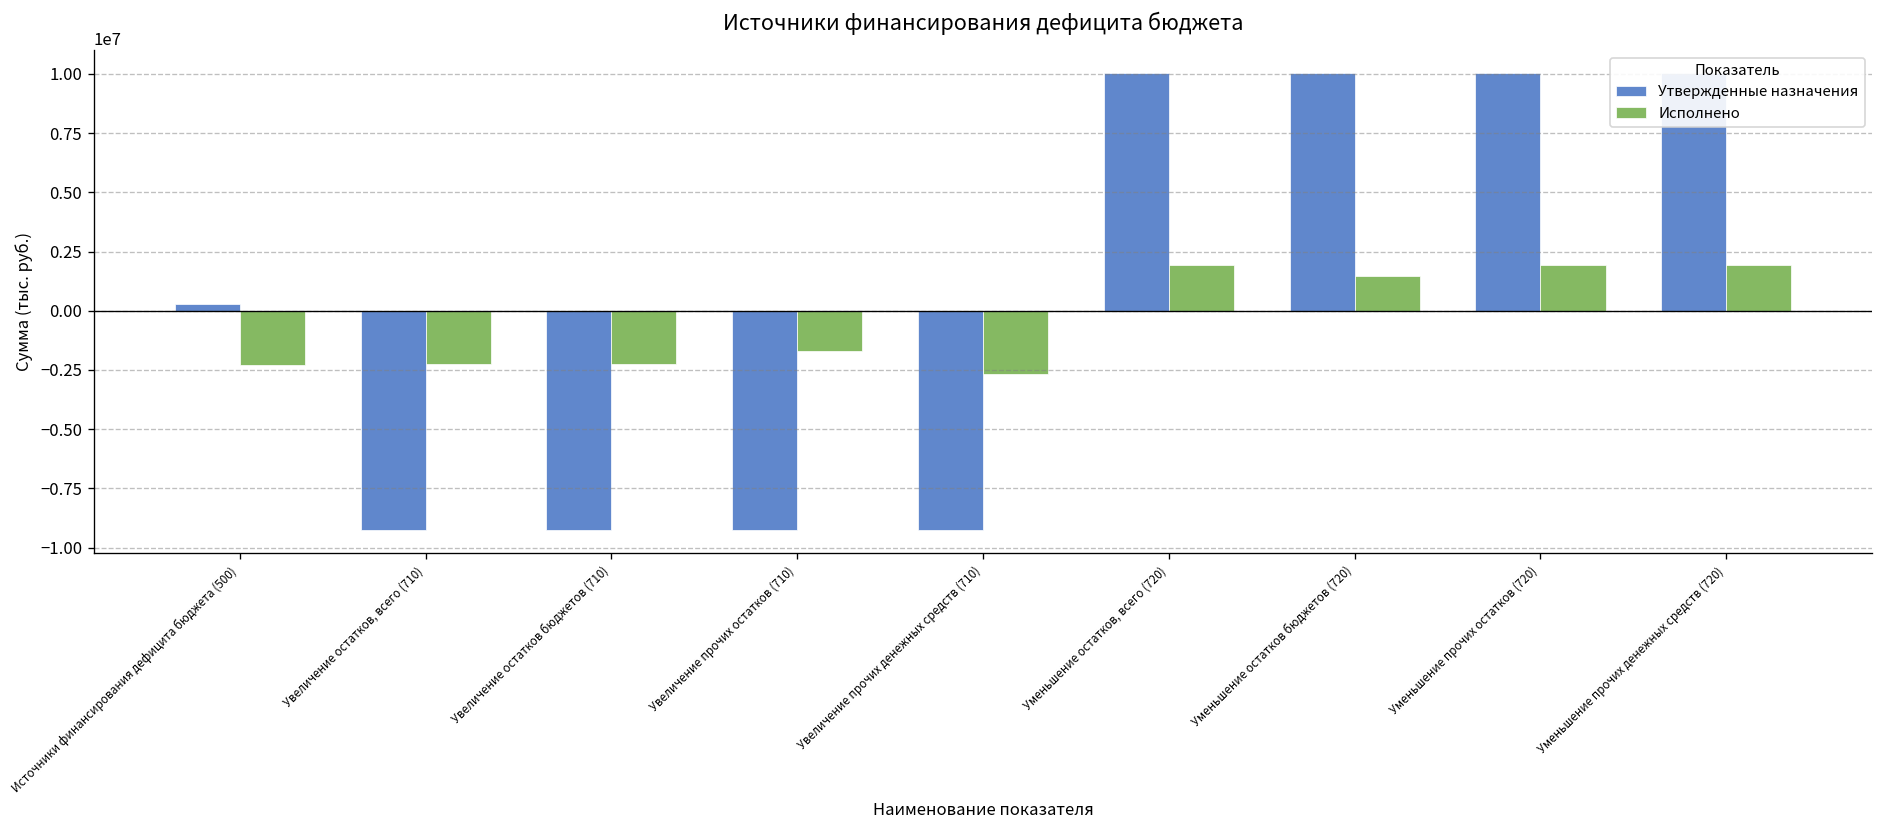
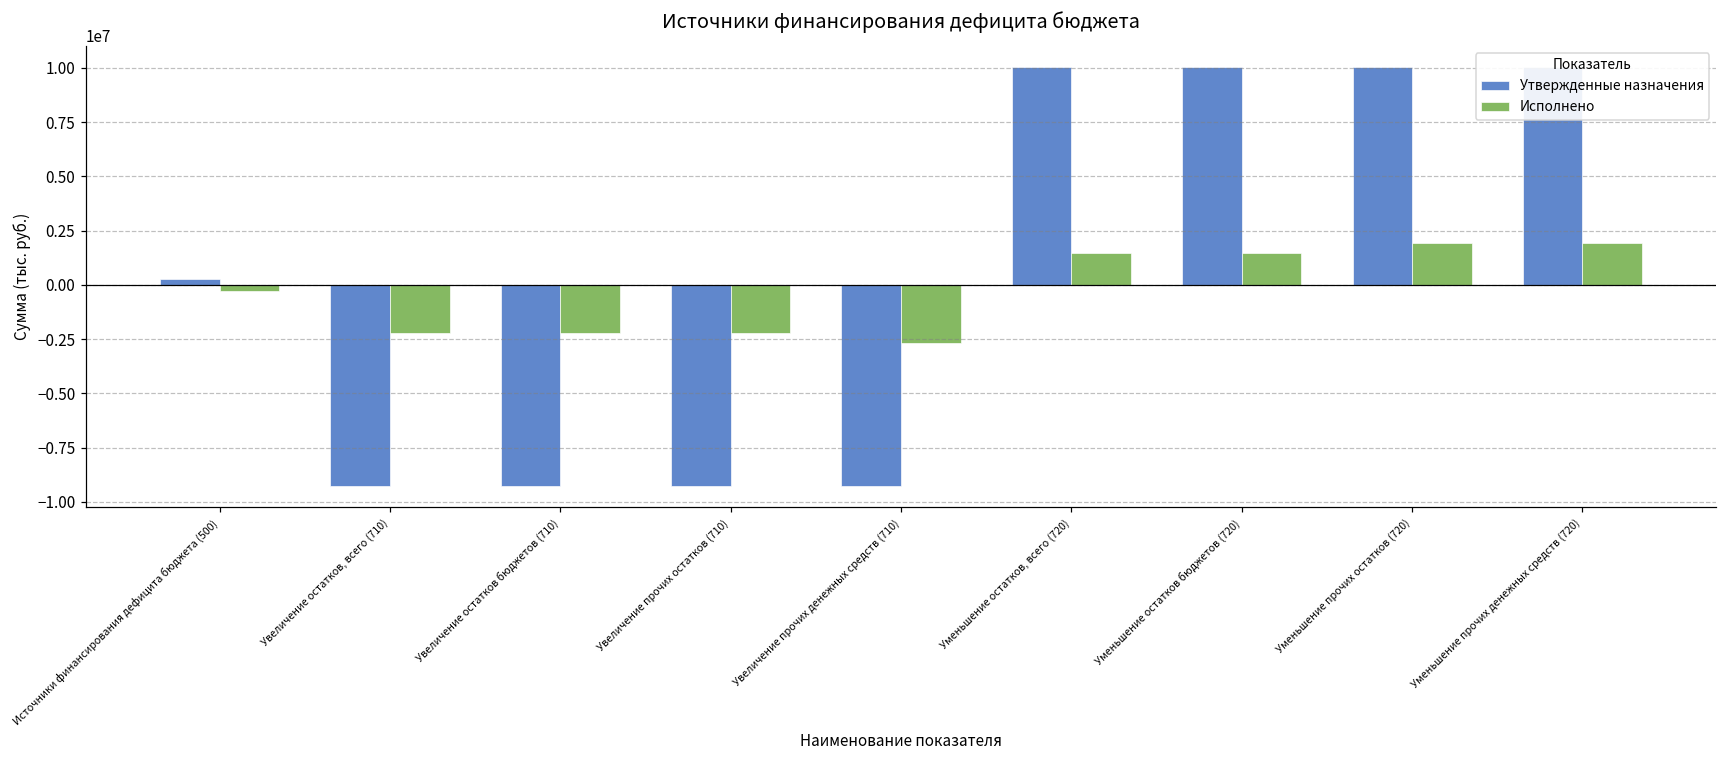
  {
    "Утвержденные назначения": {
      "Источники финансирования дефицита бюджета (500)": 300000,
      "Увеличение остатков, всего (710)": -9300000,
      "Увеличение остатков бюджетов (710)": -9300000,
      "Увеличение прочих остатков (710)": -9300000,
      "Увеличение прочих денежных средств (710)": -9300000,
      "Уменьшение остатков, всего (720)": 10000000,
      "Уменьшение остатков бюджетов (720)": 10000000,
      "Уменьшение прочих остатков (720)": 10000000
    },
    "Исполнено": {
-     "Источники финансирования дефицита бюджета (500)": -2300000,
+     "Источники финансирования дефицита бюджета (500)": -300000,
      "Увеличение остатков, всего (710)": -2200000,
      "Увеличение остатков бюджетов (710)": -2200000,
-     "Увеличение прочих остатков (710)": -1700000,
+     "Увеличение прочих остатков (710)": -2200000,
      "Увеличение прочих денежных средств (710)": -2700000,
-     "Уменьшение остатков, всего (720)": 1900000,
+     "Уменьшение остатков, всего (720)": 1500000,
      "Уменьшение остатков бюджетов (720)": 1500000,
      "Уменьшение прочих остатков (720)": 1900000,
      "Уменьшение прочих денежных средств (720)": 1900000
    }
  }
